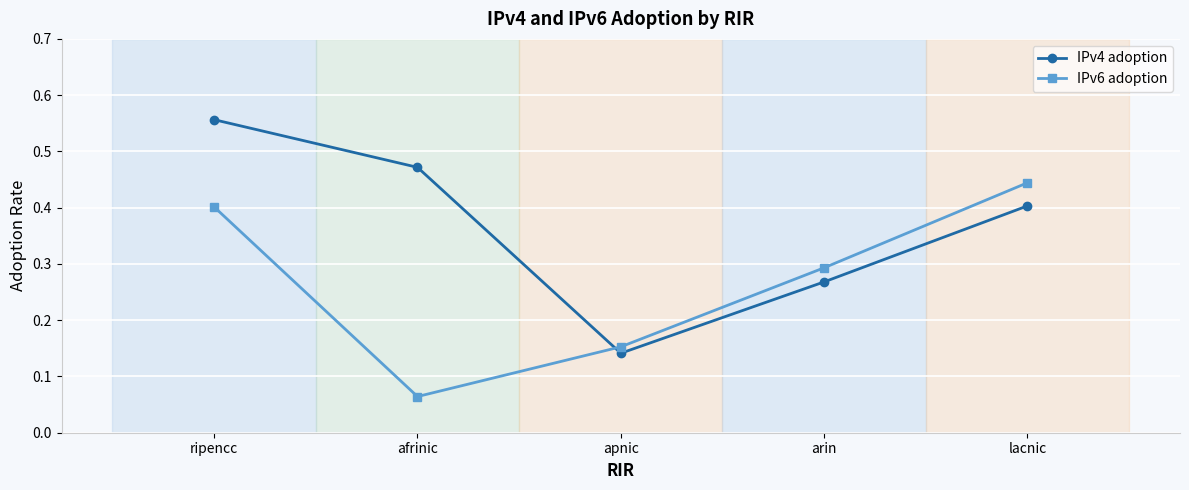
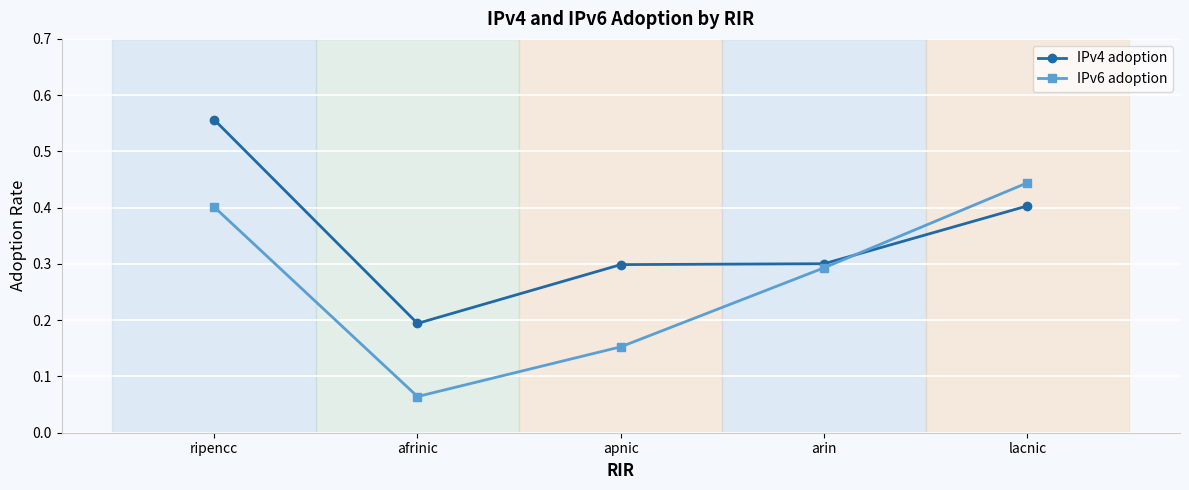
  {
    "IPv4 adoption": {
      "ripencc": 0.56,
-     "afrinic": 0.47,
-     "apnic": 0.14,
-     "arin": 0.27,
+     "afrinic": 0.19,
+     "apnic": 0.30,
+     "arin": 0.30,
      "lacnic": 0.40
    },
    "IPv6 adoption": {
      "ripencc": 0.40,
      "afrinic": 0.06,
      "apnic": 0.15,
      "arin": 0.29,
      "lacnic": 0.44
    }
  }
